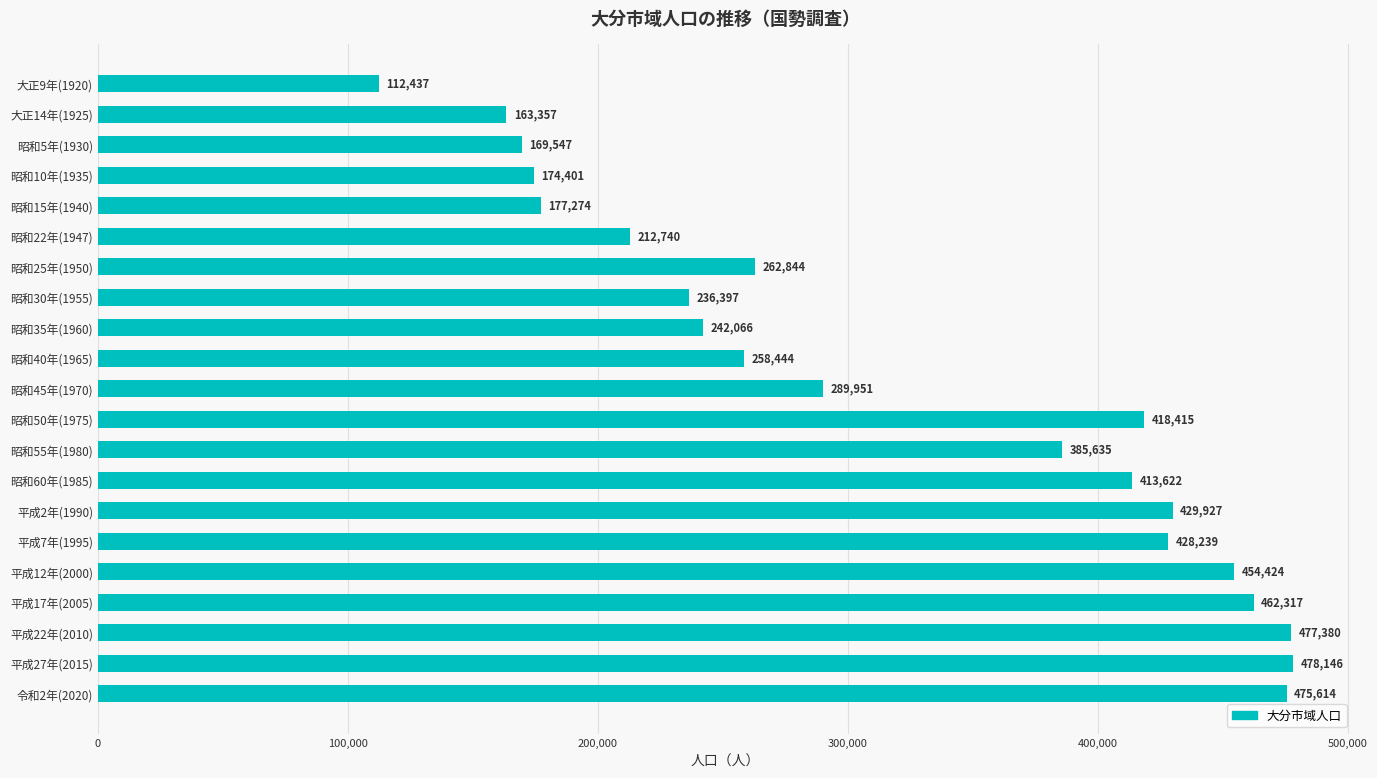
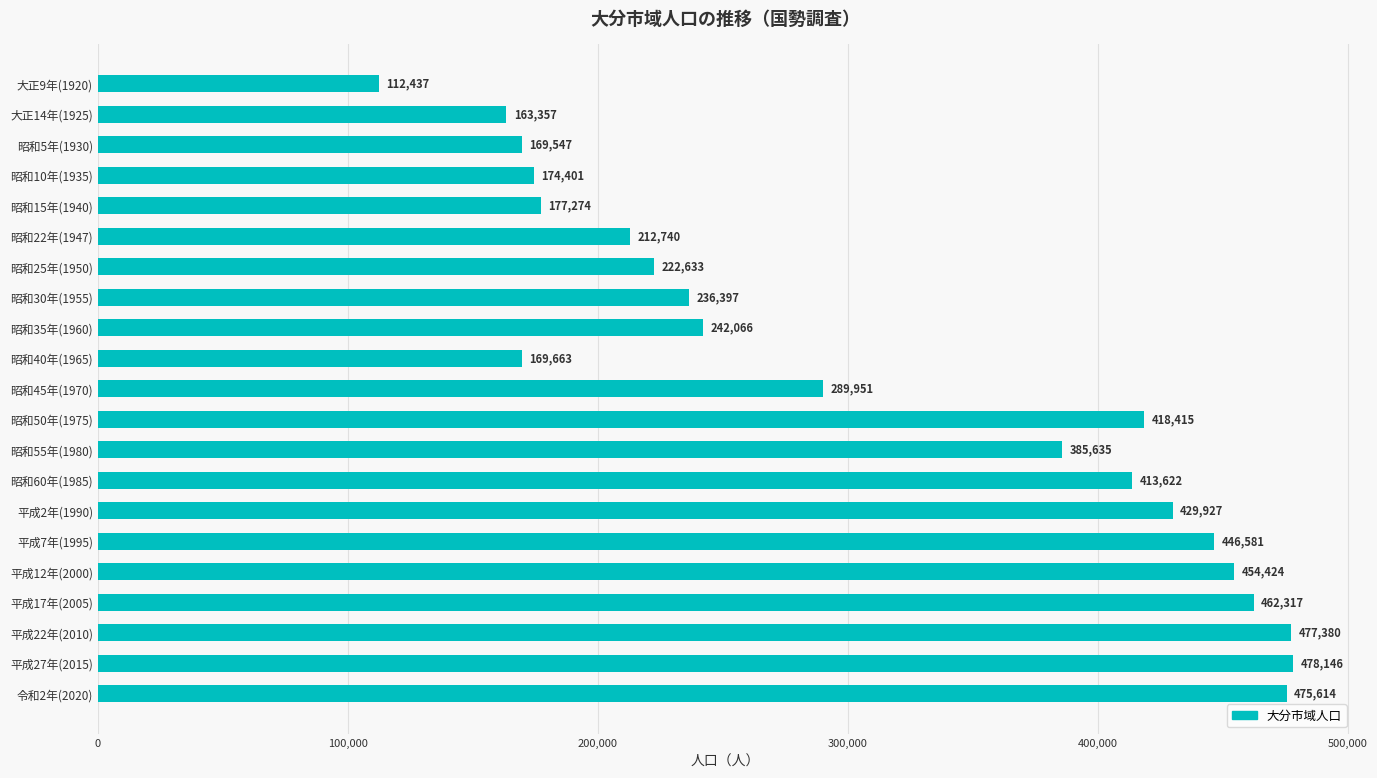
  {
    "大正9年(1920)": "112,437",
    "大正14年(1925)": "163,357",
    "昭和5年(1930)": "169,547",
    "昭和10年(1935)": "174,401",
    "昭和15年(1940)": "177,274",
    "昭和22年(1947)": "212,740",
-   "昭和25年(1950)": "262,844",
+   "昭和25年(1950)": "222,633",
    "昭和30年(1955)": "236,397",
    "昭和35年(1960)": "242,066",
-   "昭和40年(1965)": "258,444",
+   "昭和40年(1965)": "169,663",
    "昭和45年(1970)": "289,951",
    "昭和50年(1975)": "418,415",
    "昭和55年(1980)": "385,635",
    "昭和60年(1985)": "413,622",
    "平成2年(1990)": "429,927",
-   "平成7年(1995)": "428,239",
+   "平成7年(1995)": "446,581",
    "平成12年(2000)": "454,424",
    "平成17年(2005)": "462,317",
    "平成22年(2010)": "477,380",
    "平成27年(2015)": "478,146",
    "令和2年(2020)": "475,614"
  }
